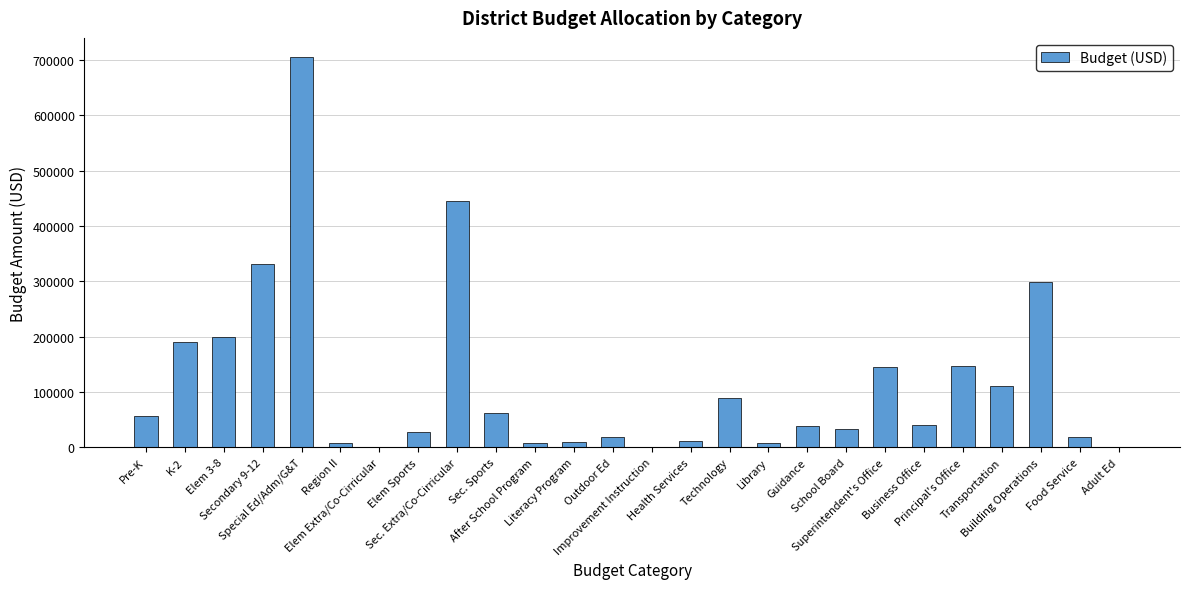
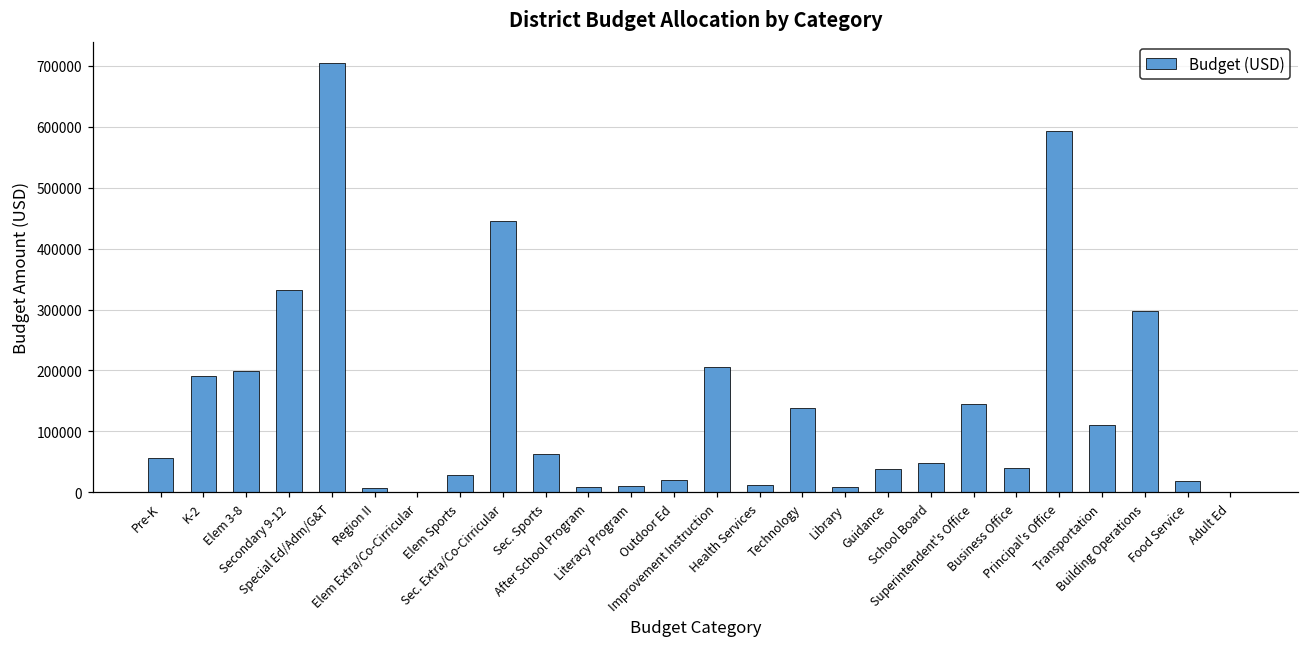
  {
    "Pre-K": 60000,
    "K-2": 190000,
    "Elem 3-8": 200000,
    "Secondary 9-12": 330000,
    "Special Ed/Adm/G&T": 700000,
    "Region II": 10000,
    "Elem Sports": 30000,
    "Sec. Extra/Co-Cirricular": 450000,
    "Sec. Sports": 60000,
    "After School Program": 10000,
    "Literacy Program": 10000,
    "Outdoor Ed": 20000,
-   "Improvement Instruction": 0,
+   "Improvement Instruction": 200000,
    "Health Services": 10000,
-   "Technology": 90000,
+   "Technology": 140000,
    "Library": 10000,
    "Guidance": 40000,
-   "School Board": 30000,
+   "School Board": 50000,
    "Superintendent's Office": 150000,
    "Business Office": 40000,
-   "Principal's Office": 150000,
+   "Principal's Office": 590000,
    "Transportation": 110000,
    "Building Operations": 300000,
    "Food Service": 20000
  }
